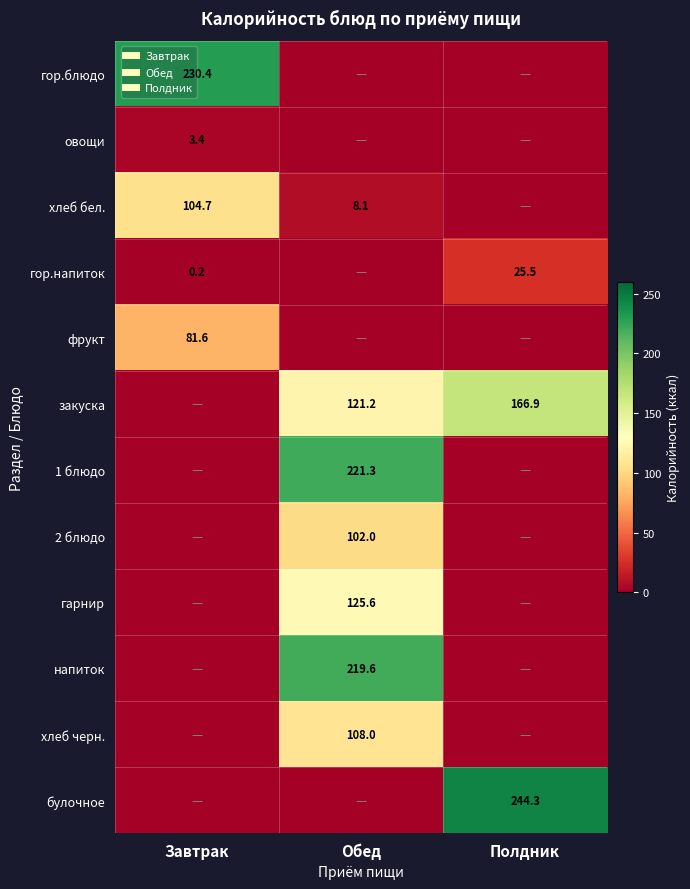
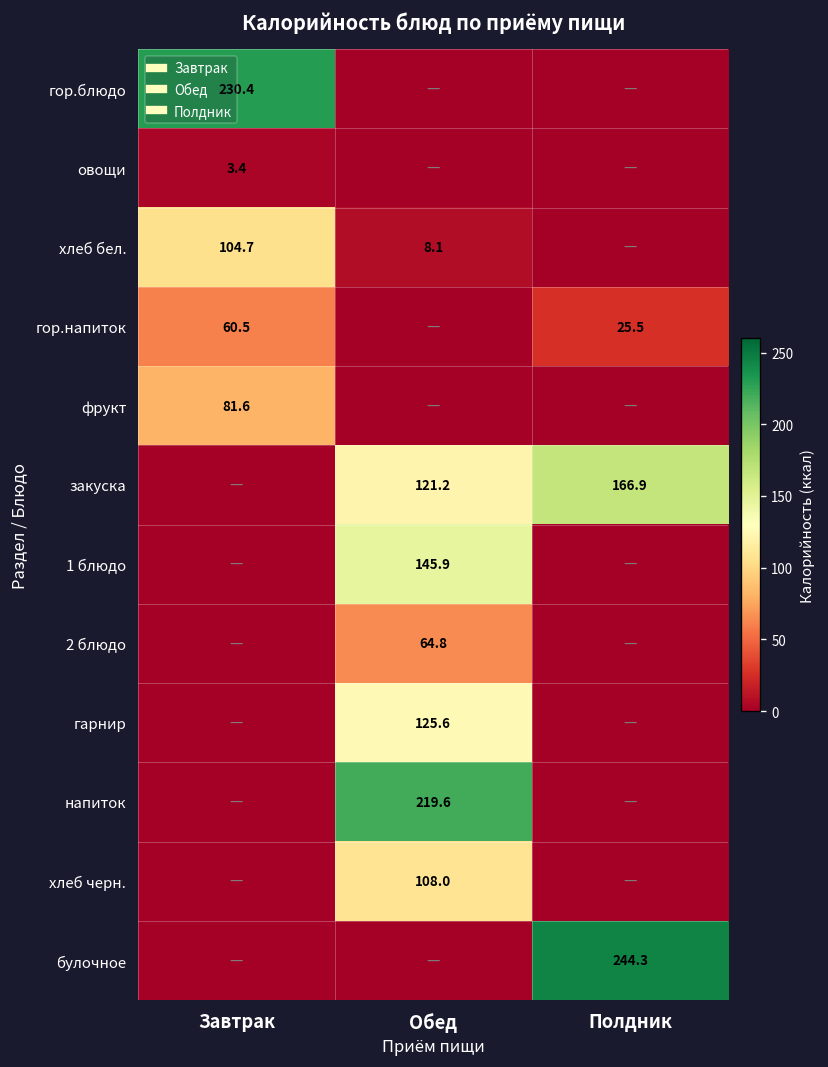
  {
    "овощи": {
      "Завтрак": 3.4
    },
    "хлеб бел.": {
      "Завтрак": 104.7,
      "Обед": 8.1
    },
    "гор.напиток": {
-     "Завтрак": 0.2,
+     "Завтрак": 60.5,
      "Полдник": 25.5
    },
    "фрукт": {
      "Завтрак": 81.6
    },
    "закуска": {
      "Обед": 121.2,
      "Полдник": 166.9
    },
    "1 блюдо": {
-     "Обед": 221.3
+     "Обед": 145.9
    },
    "2 блюдо": {
-     "Обед": 102.0
+     "Обед": 64.8
    },
    "гарнир": {
      "Обед": 125.6
    },
    "напиток": {
      "Обед": 219.6
    },
    "хлеб черн.": {
      "Обед": 108.0
    },
    "булочное": {
      "Полдник": 244.3
    }
  }
